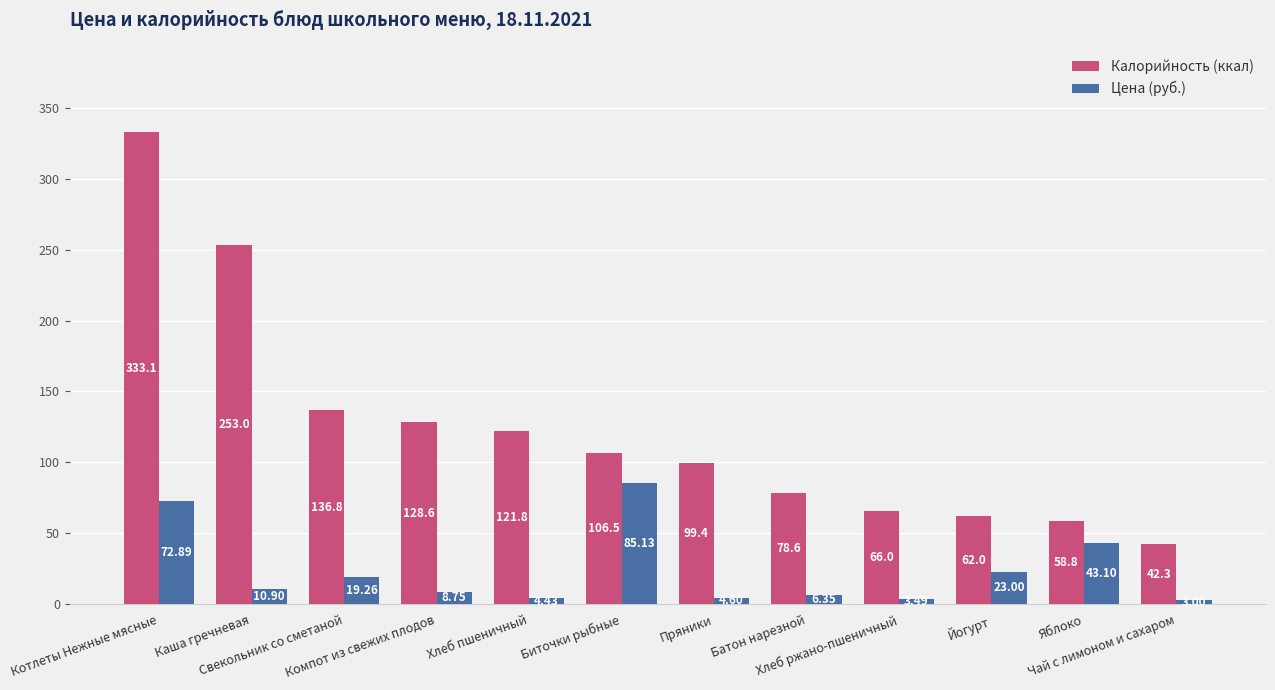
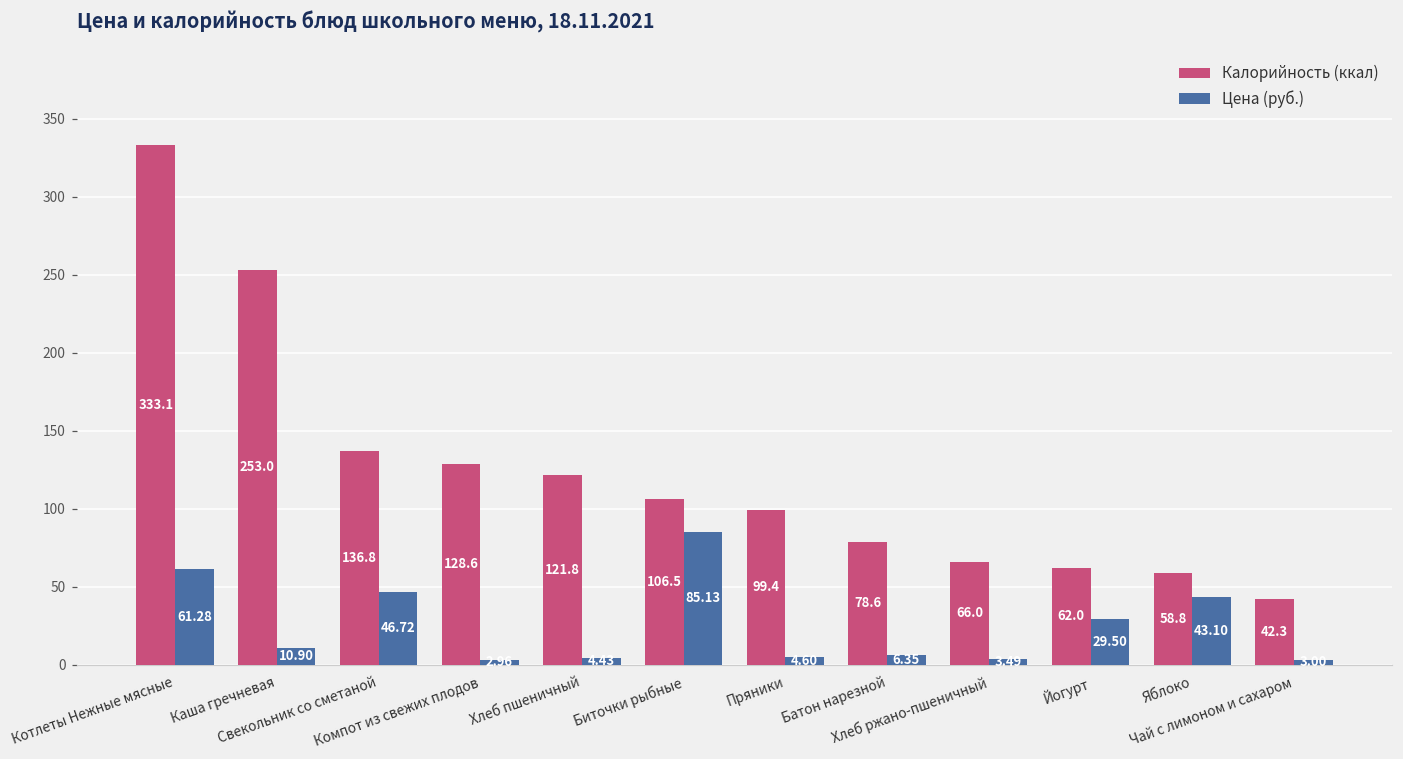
  {
    "Калорийность (ккал)": {
      "Котлеты Нежные мясные": 333.1,
      "Каша гречневая": 253.0,
      "Свекольник со сметаной": 136.8,
      "Компот из свежих плодов": 128.6,
      "Хлеб пшеничный": 121.8,
      "Биточки рыбные": 106.5,
      "Пряники": 99.4,
      "Батон нарезной": 78.6,
      "Хлеб ржано-пшеничный": 66.0,
      "Йогурт": 62.0,
      "Яблоко": 58.8,
      "Чай с лимоном и сахаром": 42.3
    },
    "Цена (руб.)": {
-     "Котлеты Нежные мясные": 72.89,
+     "Котлеты Нежные мясные": 61.28,
      "Каша гречневая": 10.90,
-     "Свекольник со сметаной": 19.26,
-     "Компот из свежих плодов": 9,
+     "Свекольник со сметаной": 46.72,
+     "Компот из свежих плодов": 3,
      "Биточки рыбные": 85.13,
      "Батон нарезной": 6.35,
-     "Йогурт": 23.00,
+     "Йогурт": 29.50,
      "Яблоко": 43.10
    }
  }
